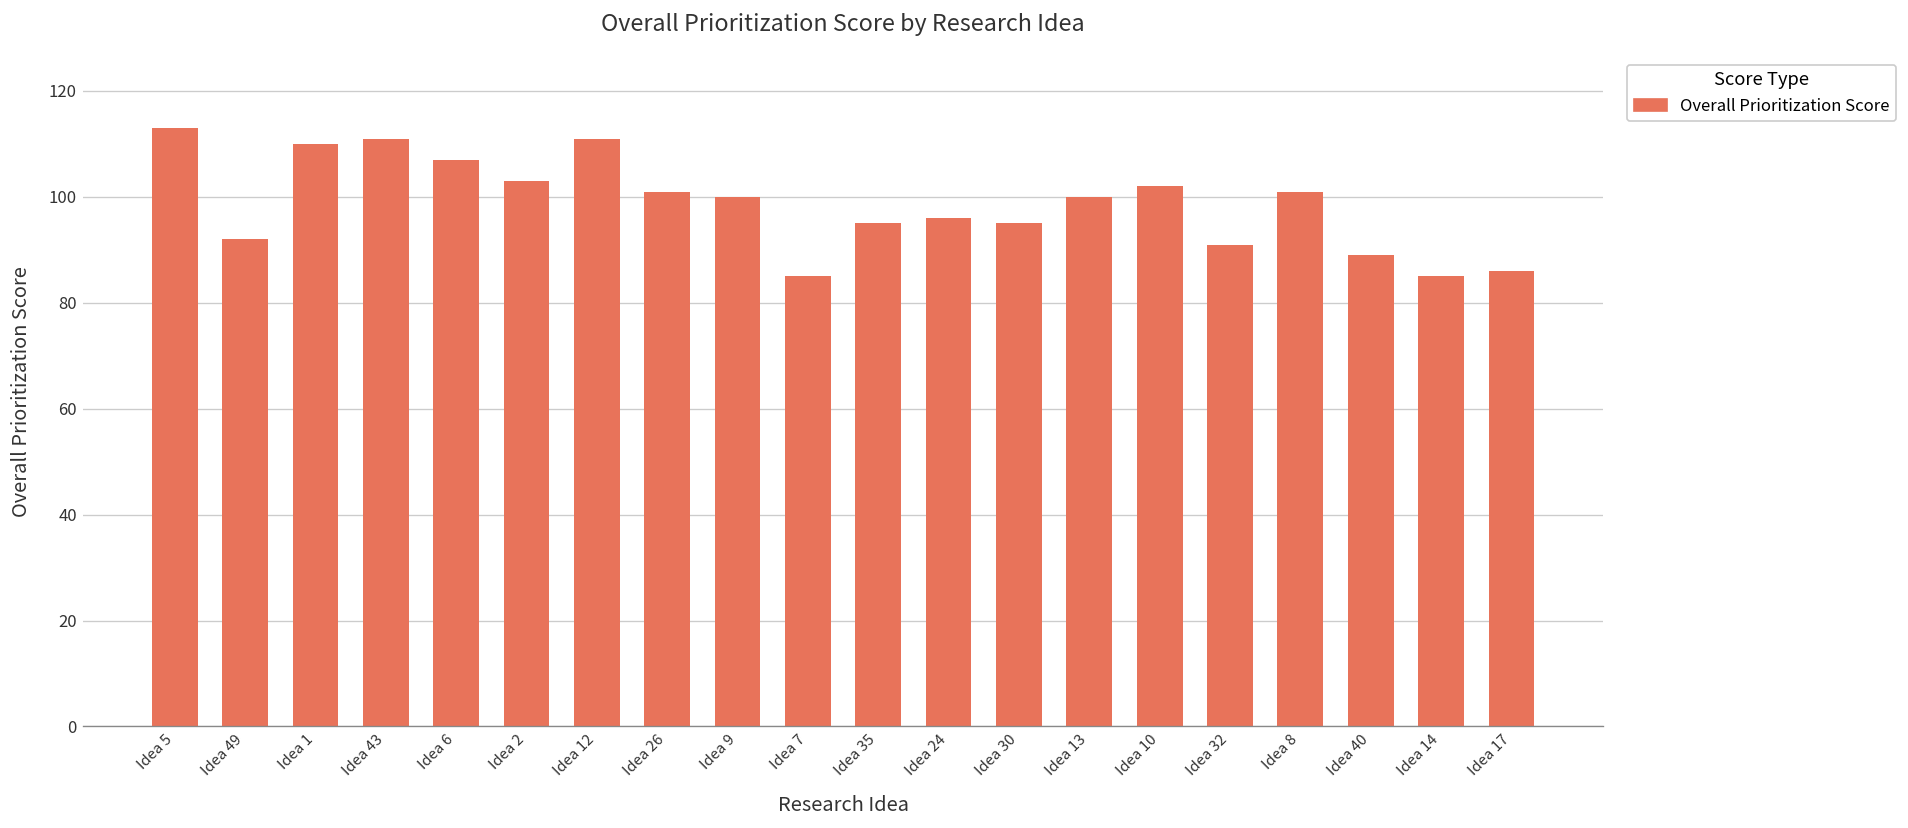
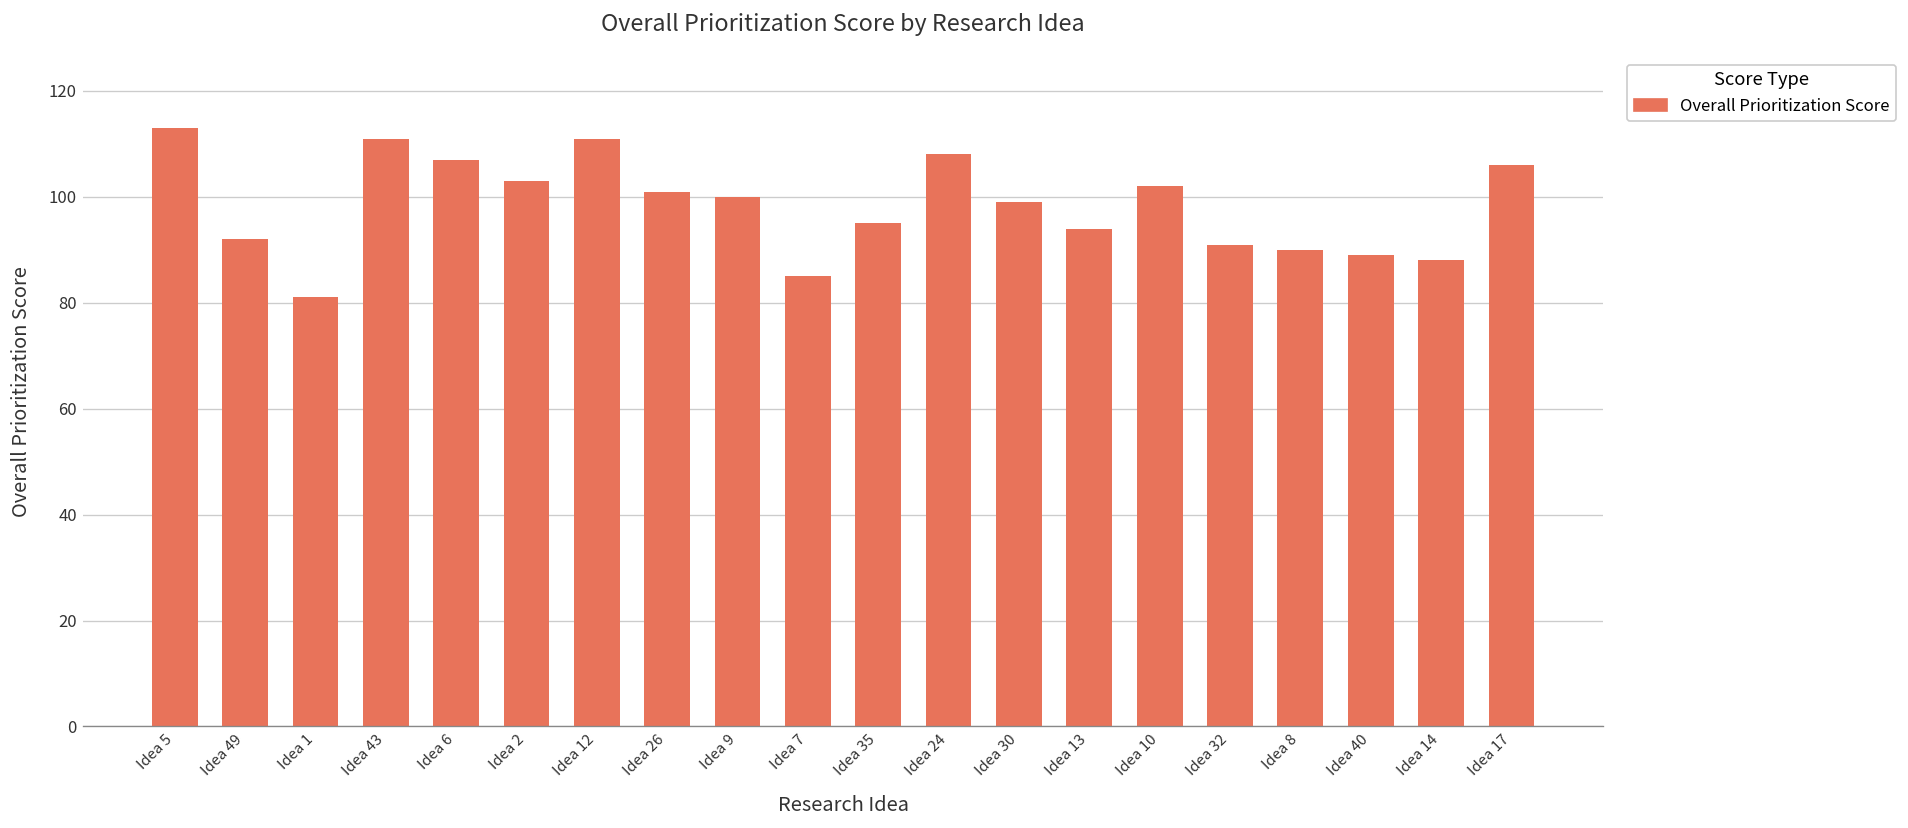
  {
    "Idea 5": 113,
    "Idea 49": 92,
-   "Idea 1": 110,
+   "Idea 1": 81,
    "Idea 43": 111,
    "Idea 6": 107,
    "Idea 2": 103,
    "Idea 12": 111,
    "Idea 26": 101,
    "Idea 9": 100,
    "Idea 7": 85,
    "Idea 35": 95,
-   "Idea 24": 96,
-   "Idea 30": 95,
-   "Idea 13": 100,
+   "Idea 24": 108,
+   "Idea 30": 99,
+   "Idea 13": 94,
    "Idea 10": 102,
    "Idea 32": 91,
-   "Idea 8": 101,
+   "Idea 8": 90,
    "Idea 40": 89,
-   "Idea 14": 85,
-   "Idea 17": 86
+   "Idea 14": 88,
+   "Idea 17": 106
  }
